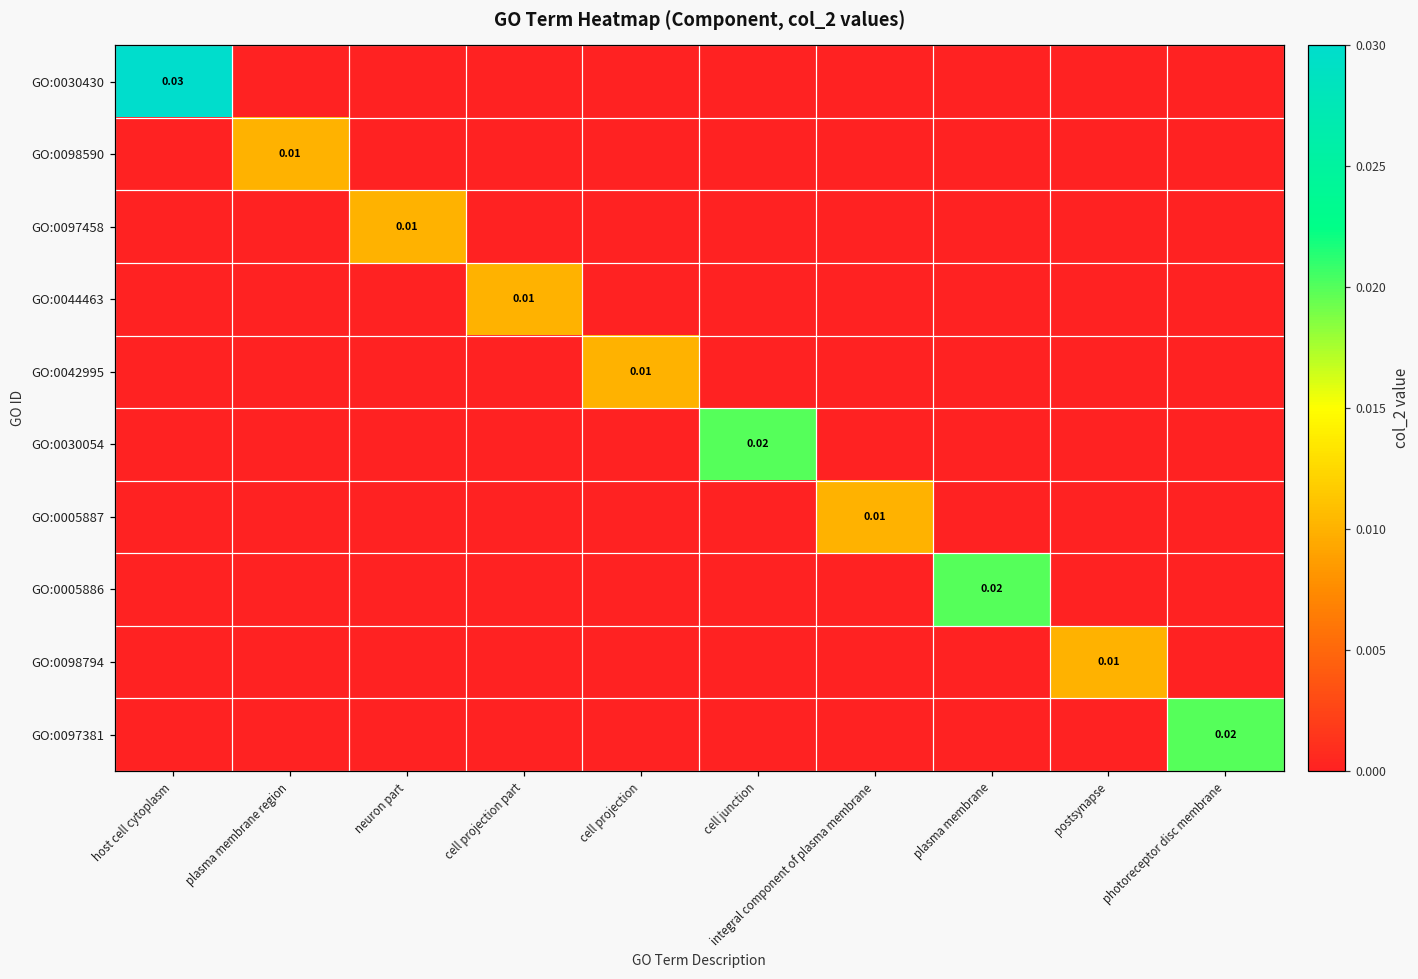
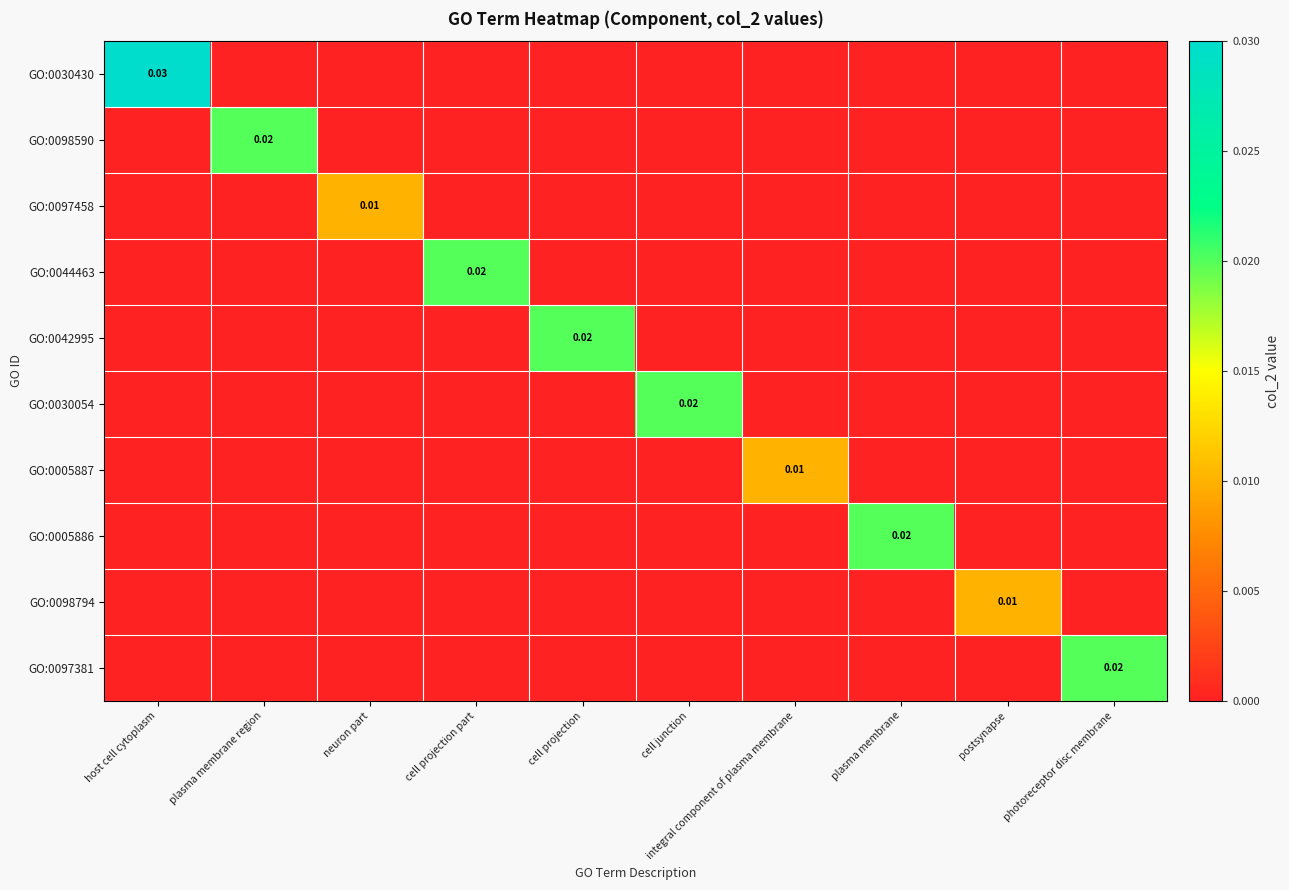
  {
    "GO:0030430": {
      "host cell cytoplasm": 0.03
    },
    "GO:0098590": {
-     "plasma membrane region": 0.01
+     "plasma membrane region": 0.02
    },
    "GO:0097458": {
      "neuron part": 0.01
    },
    "GO:0044463": {
-     "cell projection part": 0.01
+     "cell projection part": 0.02
    },
    "GO:0042995": {
-     "cell projection": 0.01
+     "cell projection": 0.02
    },
    "GO:0030054": {
      "cell junction": 0.02
    },
    "GO:0005887": {
      "integral component of plasma membrane": 0.01
    },
    "GO:0005886": {
      "plasma membrane": 0.02
    },
    "GO:0098794": {
      "postsynapse": 0.01
    },
    "GO:0097381": {
      "photoreceptor disc membrane": 0.02
    }
  }
